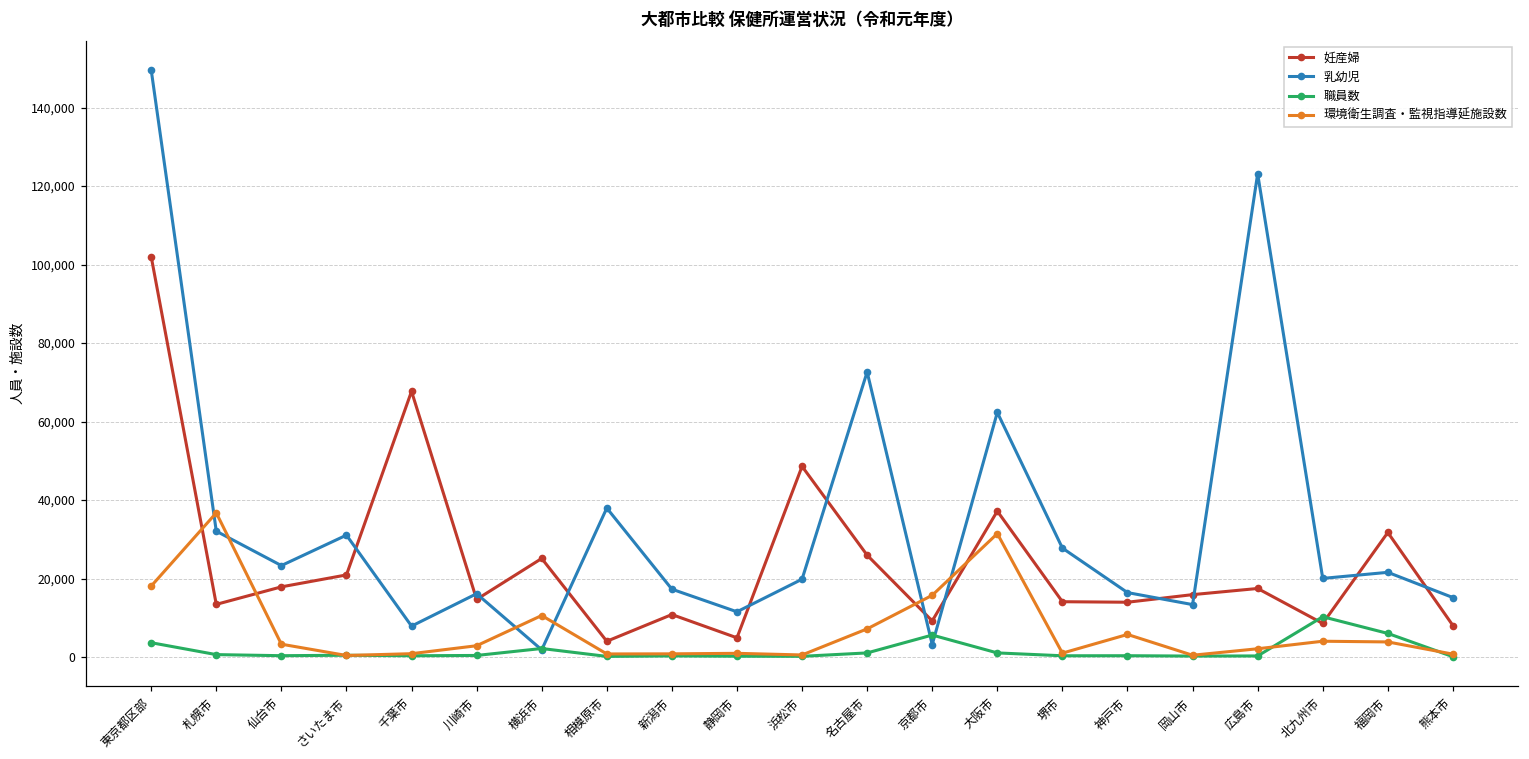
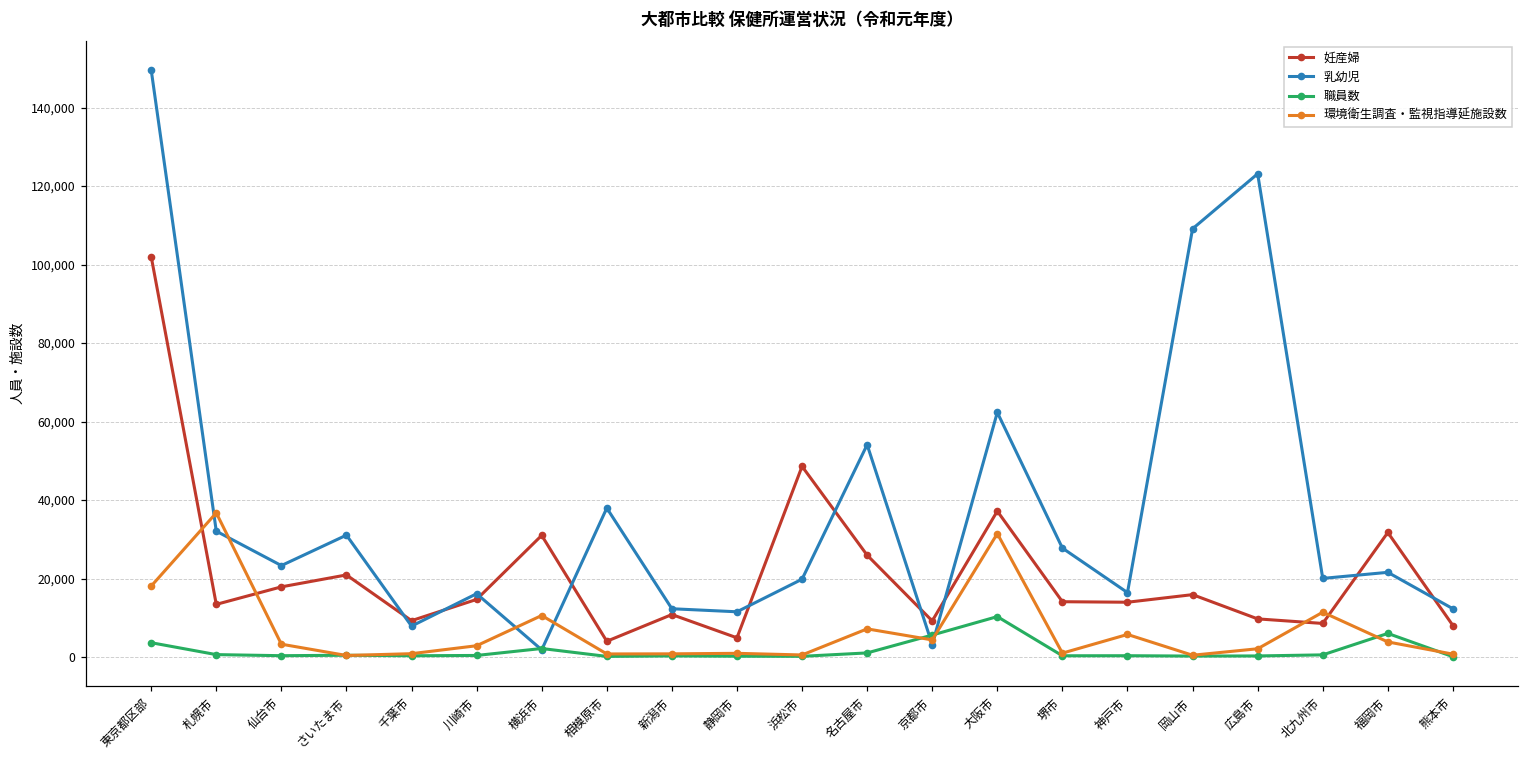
  {
    "妊産婦": {
      "東京都区部": "102,000",
      "札幌市": "13,000",
      "仙台市": "18,000",
      "さいたま市": "21,000",
-     "千葉市": "68,000",
+     "千葉市": "9,000",
      "川崎市": "15,000",
-     "横浜市": "25,000",
+     "横浜市": "31,000",
      "相模原市": "4,000",
      "新潟市": "11,000",
      "静岡市": "5,000",
      "浜松市": "49,000",
      "名古屋市": "26,000",
      "京都市": "9,000",
      "大阪市": "37,000",
      "堺市": "14,000",
      "神戸市": "14,000",
      "岡山市": "16,000",
-     "広島市": "17,000",
+     "広島市": "10,000",
      "北九州市": "9,000",
      "福岡市": "32,000",
      "熊本市": "8,000"
    },
    "乳幼児": {
      "東京都区部": "150,000",
      "札幌市": "32,000",
      "仙台市": "23,000",
      "さいたま市": "31,000",
      "千葉市": "8,000",
      "川崎市": "16,000",
      "相模原市": "38,000",
-     "新潟市": "17,000",
+     "新潟市": "12,000",
      "静岡市": "12,000",
      "浜松市": "20,000",
-     "名古屋市": "73,000",
+     "名古屋市": "54,000",
      "京都市": "3,000",
      "大阪市": "62,000",
      "堺市": "28,000",
      "神戸市": "16,000",
-     "岡山市": "13,000",
+     "岡山市": "109,000",
      "広島市": "123,000",
      "北九州市": "20,000",
      "福岡市": "22,000",
-     "熊本市": "15,000"
+     "熊本市": "12,000"
    },
    "職員数": {
      "東京都区部": "4,000",
      "札幌市": "1,000",
      "仙台市": "0",
      "川崎市": "0",
      "静岡市": "0",
      "名古屋市": "1,000",
      "京都市": "6,000",
-     "大阪市": "1,000",
+     "大阪市": "10,000",
      "神戸市": "0",
      "広島市": "0",
-     "北九州市": "10,000",
+     "北九州市": "1,000",
      "福岡市": "6,000"
    },
    "環境衛生調査・監視指導延施設数": {
      "東京都区部": "18,000",
      "札幌市": "37,000",
      "仙台市": "3,000",
      "川崎市": "3,000",
      "横浜市": "11,000",
      "静岡市": "1,000",
      "名古屋市": "7,000",
-     "京都市": "16,000",
+     "京都市": "4,000",
      "大阪市": "31,000",
      "神戸市": "6,000",
      "広島市": "2,000",
-     "北九州市": "4,000",
+     "北九州市": "11,000",
      "福岡市": "4,000"
    }
  }
